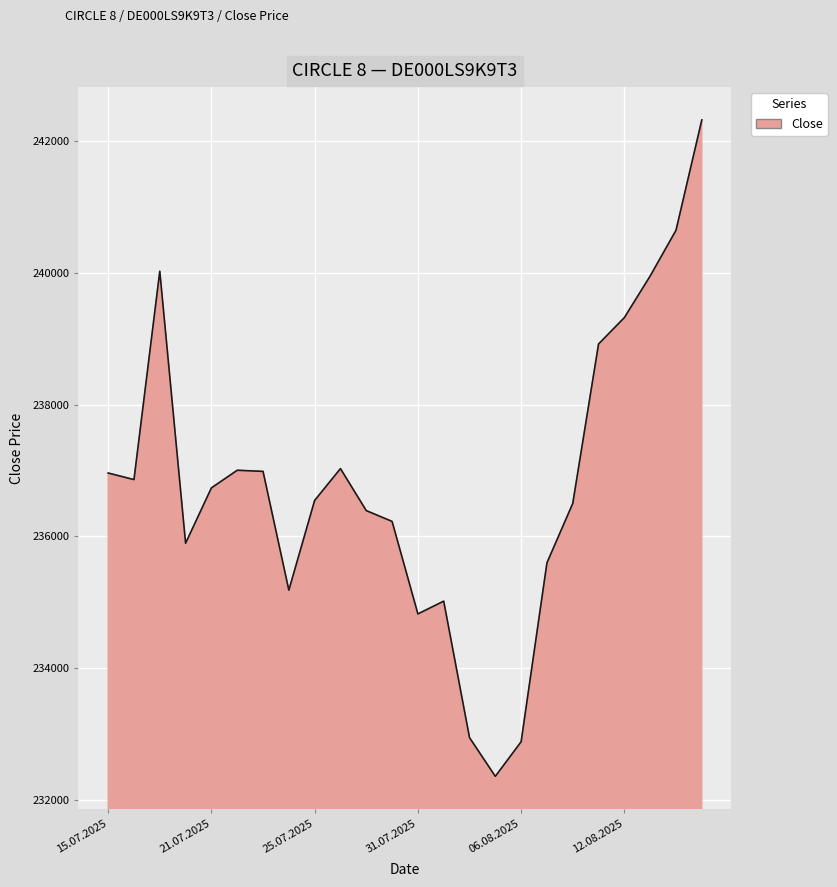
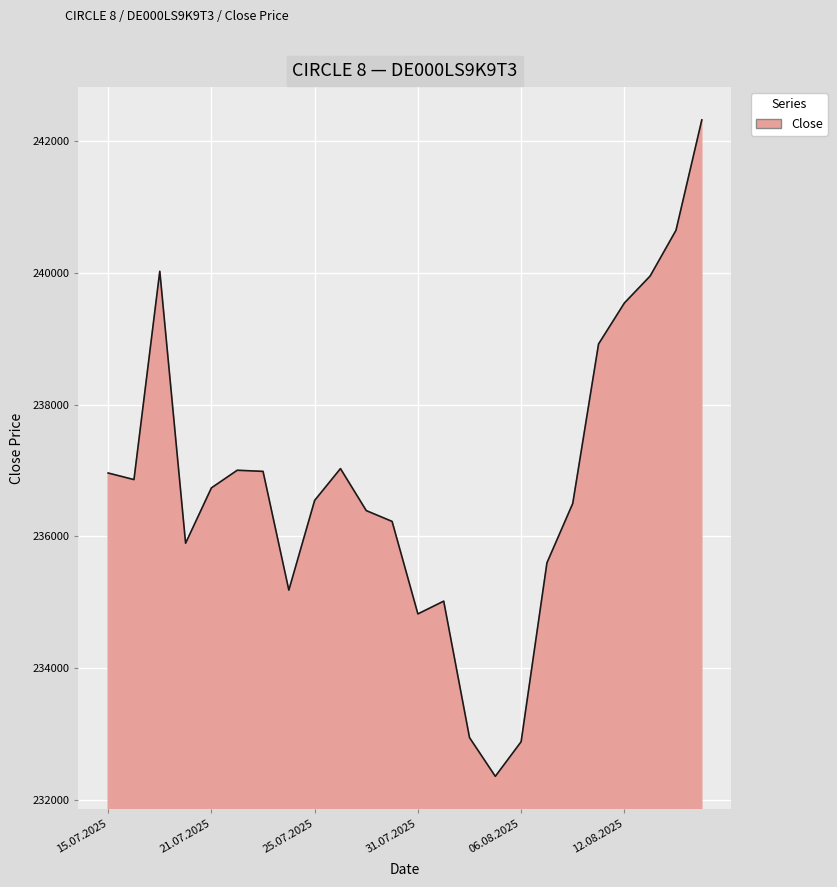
  {
    "15.07.2025": 237000,
    "21.07.2025": 236700,
    "25.07.2025": 236500,
    "31.07.2025": 234800,
    "06.08.2025": 232900,
-   "12.08.2025": 239300
+   "12.08.2025": 239500
  }
